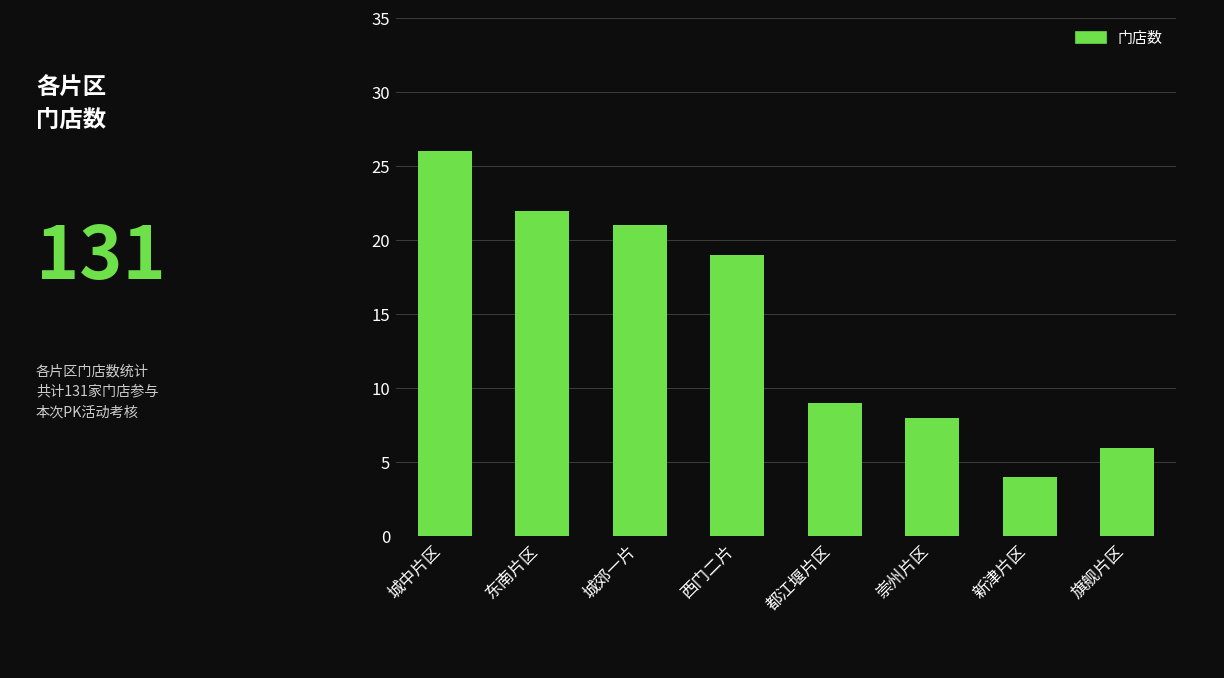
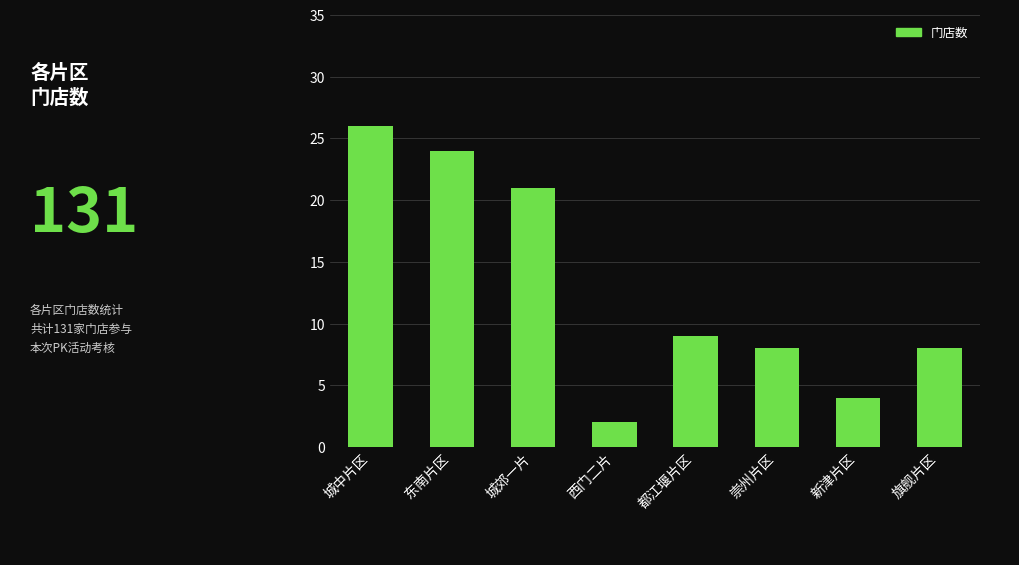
  {
    "城中片区": 26,
-   "东南片区": 22,
+   "东南片区": 24,
    "城郊一片": 21,
-   "西门二片": 19,
+   "西门二片": 2,
    "都江堰片区": 9,
    "崇州片区": 8,
    "新津片区": 4,
-   "旗舰片区": 6
+   "旗舰片区": 8
  }
